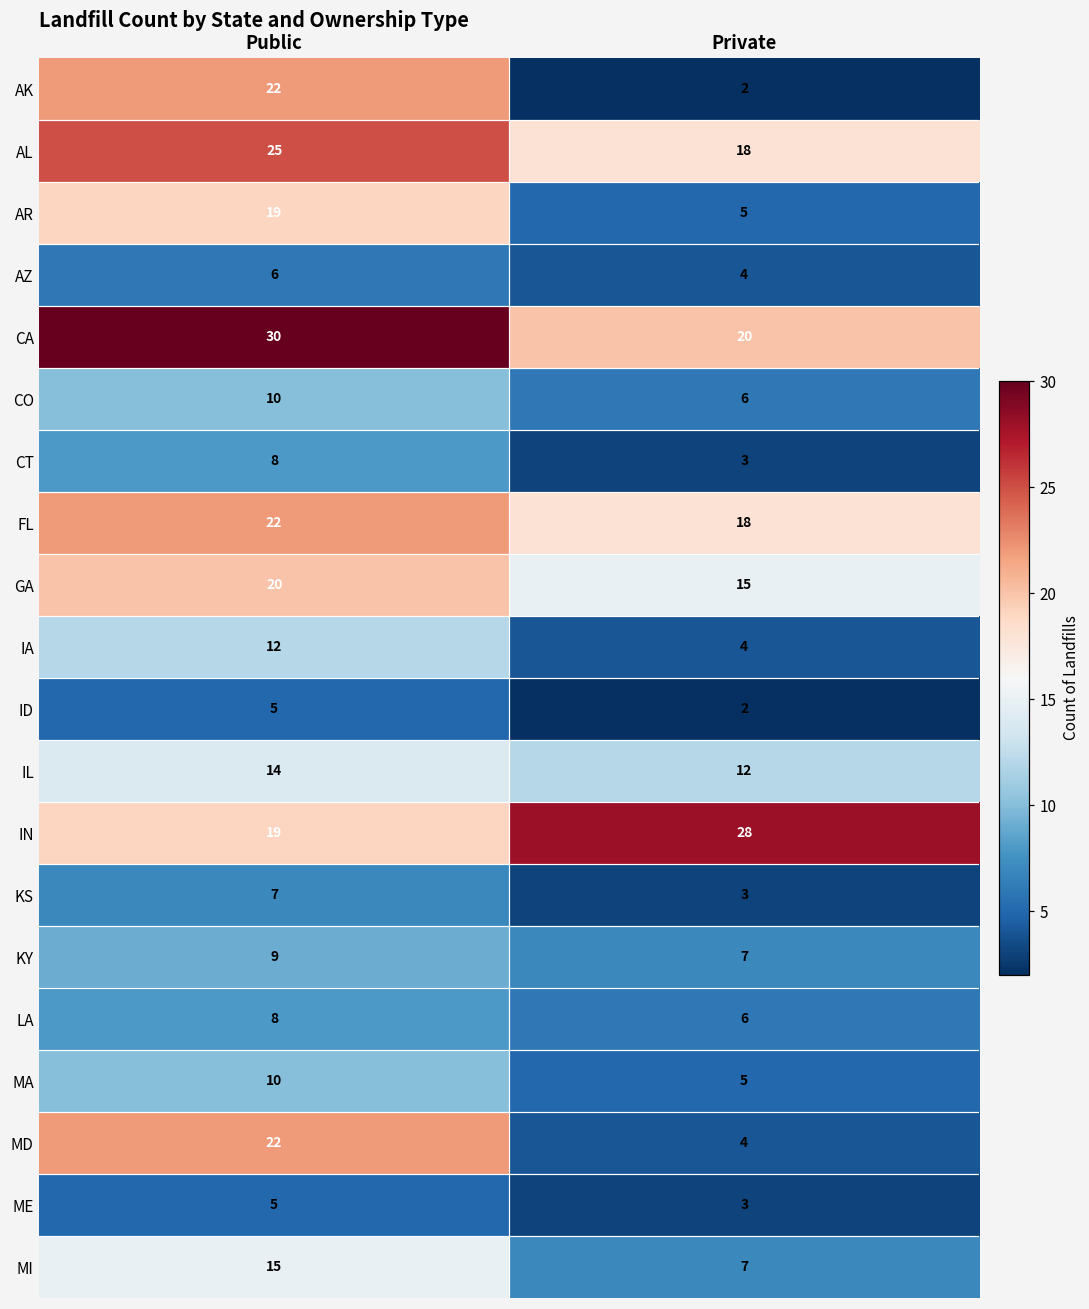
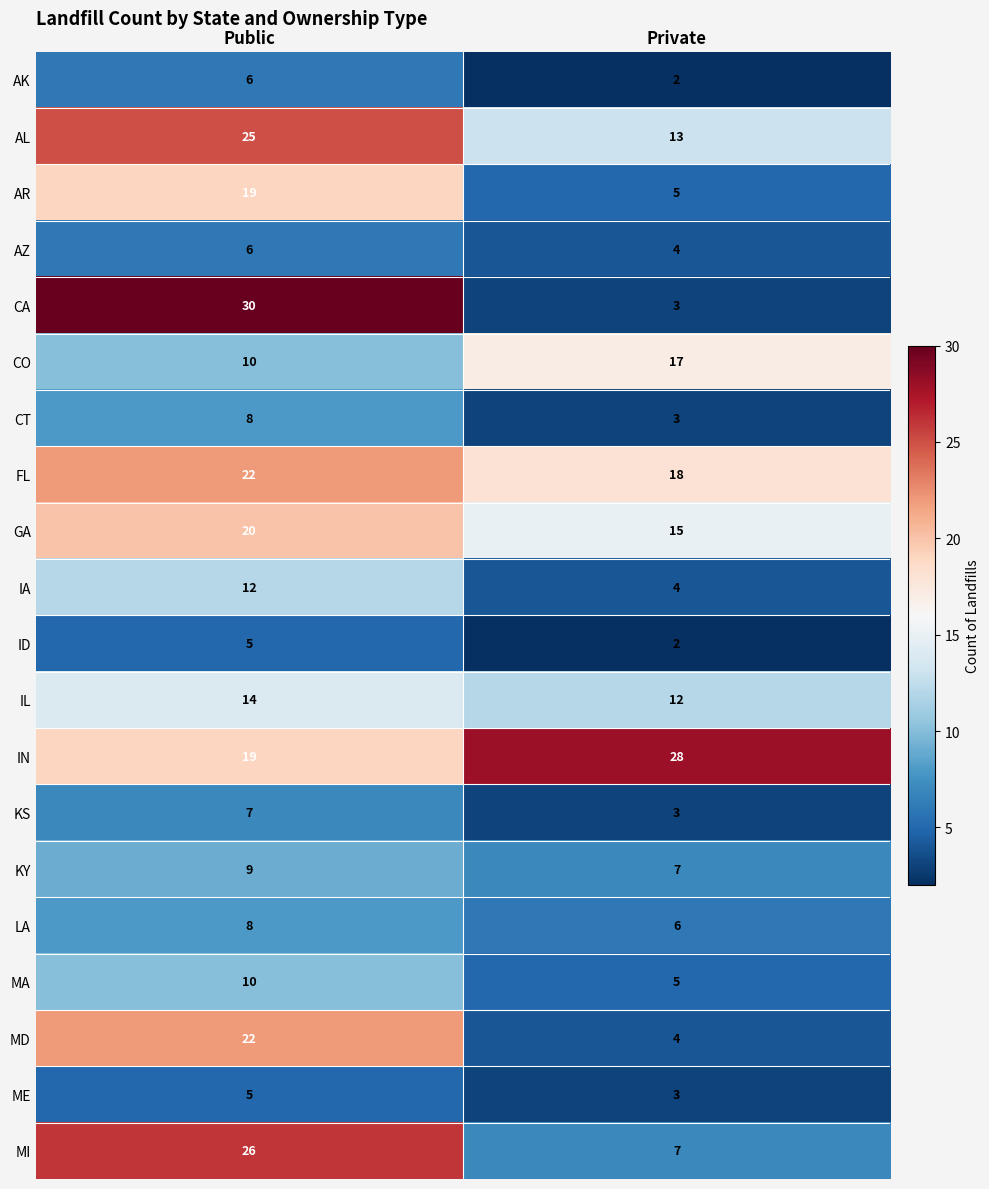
  {
    "AK": {
-     "Public": 22,
+     "Public": 6,
      "Private": 2
    },
    "AL": {
      "Public": 25,
-     "Private": 18
+     "Private": 13
    },
    "AR": {
      "Public": 19,
      "Private": 5
    },
    "AZ": {
      "Public": 6,
      "Private": 4
    },
    "CA": {
      "Public": 30,
-     "Private": 20
+     "Private": 3
    },
    "CO": {
      "Public": 10,
-     "Private": 6
+     "Private": 17
    },
    "CT": {
      "Public": 8,
      "Private": 3
    },
    "FL": {
      "Public": 22,
      "Private": 18
    },
    "GA": {
      "Public": 20,
      "Private": 15
    },
    "IA": {
      "Public": 12,
      "Private": 4
    },
    "ID": {
      "Public": 5,
      "Private": 2
    },
    "IL": {
      "Public": 14,
      "Private": 12
    },
    "IN": {
      "Public": 19,
      "Private": 28
    },
    "KS": {
      "Public": 7,
      "Private": 3
    },
    "KY": {
      "Public": 9,
      "Private": 7
    },
    "LA": {
      "Public": 8,
      "Private": 6
    },
    "MA": {
      "Public": 10,
      "Private": 5
    },
    "MD": {
      "Public": 22,
      "Private": 4
    },
    "ME": {
      "Public": 5,
      "Private": 3
    },
    "MI": {
-     "Public": 15,
+     "Public": 26,
      "Private": 7
    }
  }
